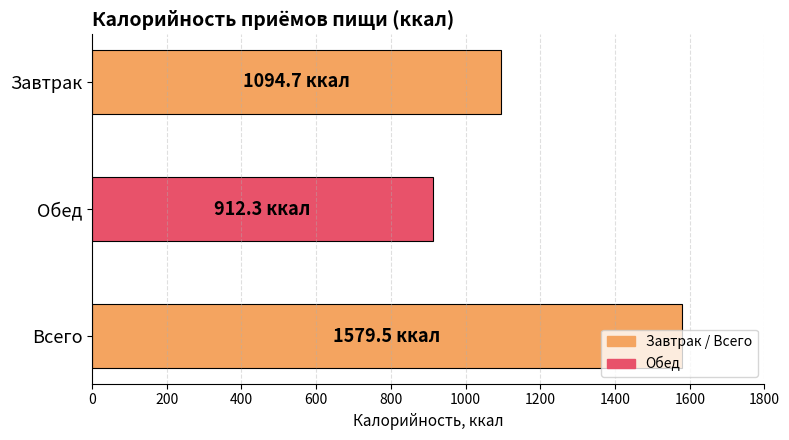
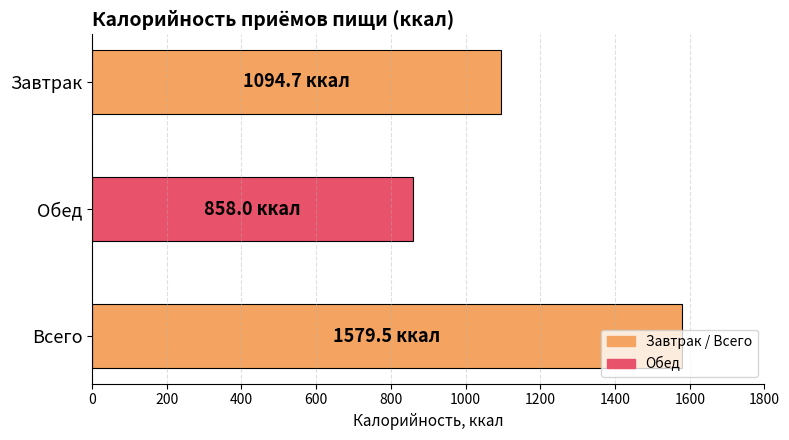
  {
    "Завтрак": 1094.7,
-   "Обед": 912.3
+   "Обед": 858.0
  }
